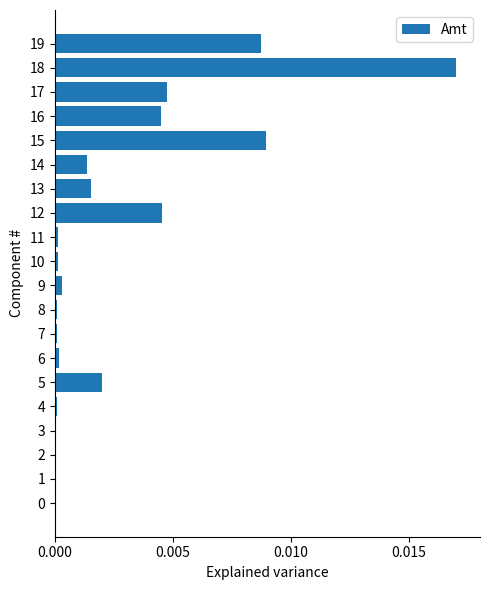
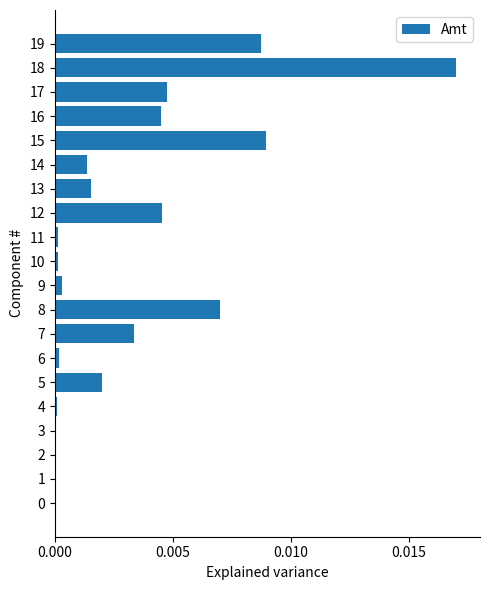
  {
    "19": 0.0087,
    "18": 0.0170,
    "17": 0.0048,
    "16": 0.0045,
    "15": 0.0089,
    "14": 0.0014,
    "13": 0.0015,
    "12": 0.0045,
    "11": 0.0002,
    "10": 0.0002,
    "9": 0.0003,
-   "8": 0.0001,
-   "7": 0.0001,
+   "8": 0.0070,
+   "7": 0.0034,
    "6": 0.0002,
    "5": 0.0020,
    "3": 0.0000,
    "2": 0.0000,
    "1": 0.0000,
    "0": 0.0000
  }
